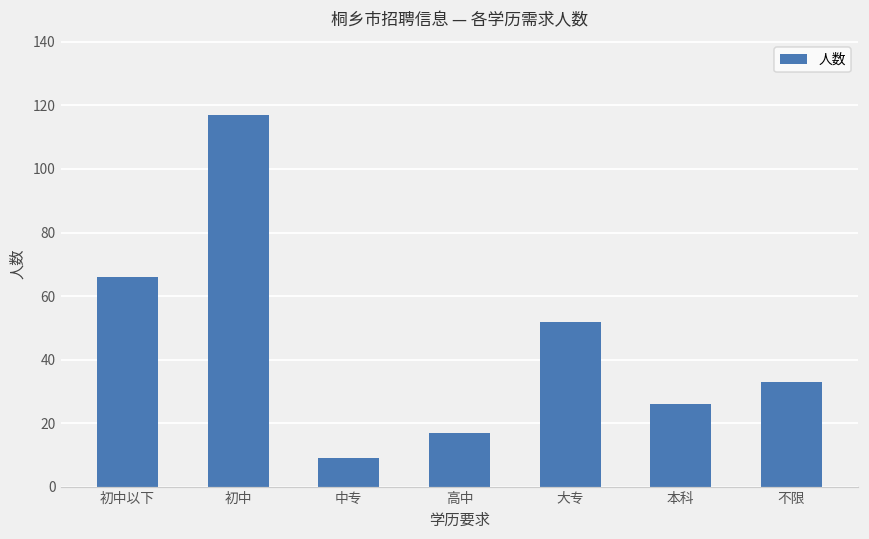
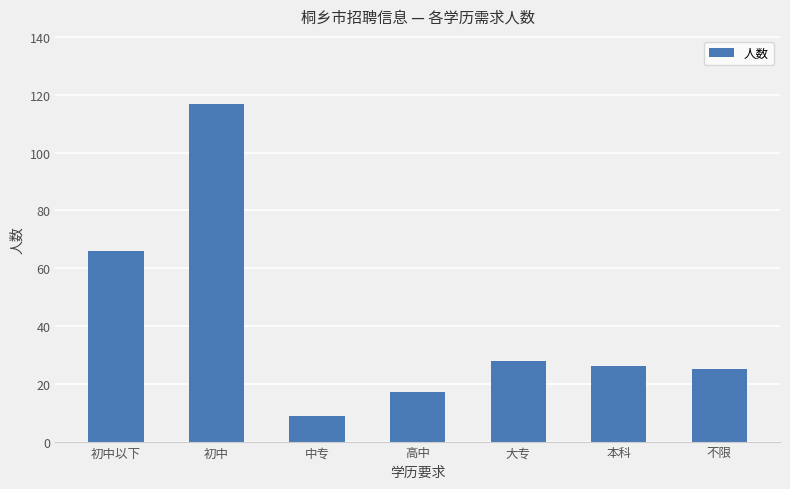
  {
    "初中以下": 66,
    "初中": 117,
    "中专": 9,
    "高中": 17,
-   "大专": 52,
+   "大专": 28,
    "本科": 26,
-   "不限": 33
+   "不限": 25
  }
